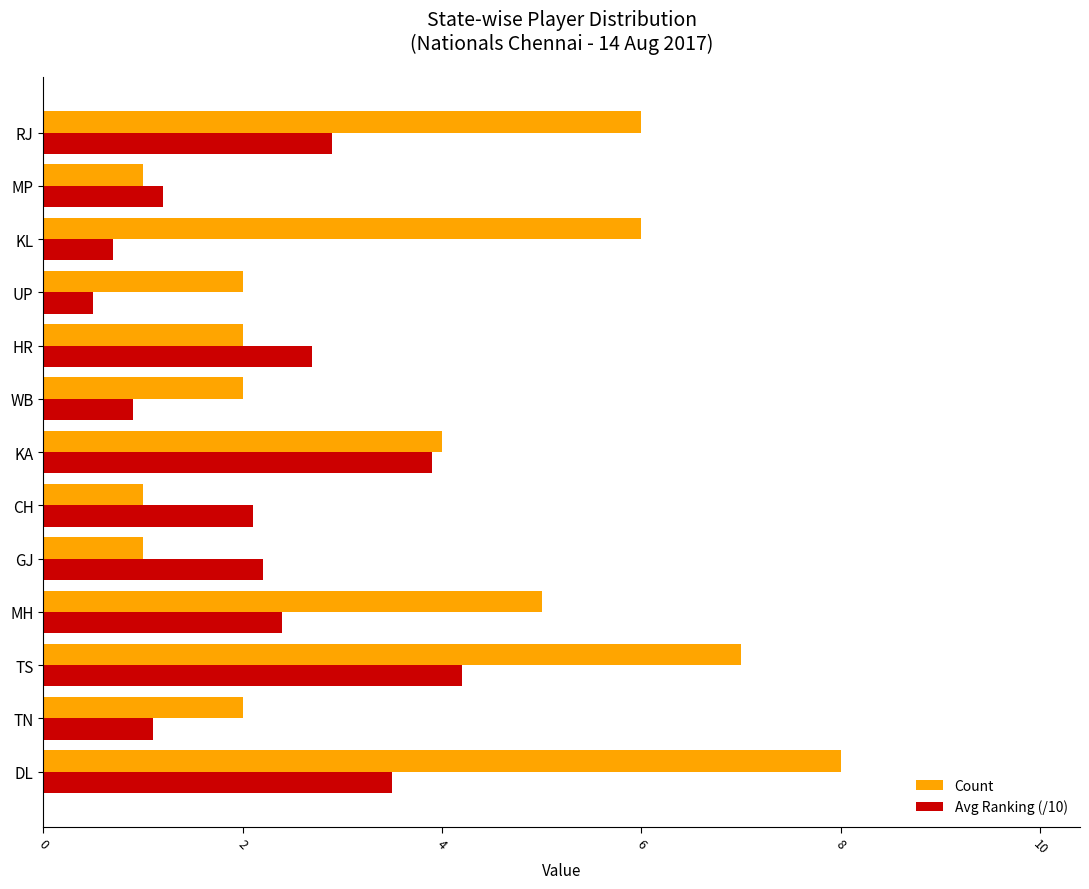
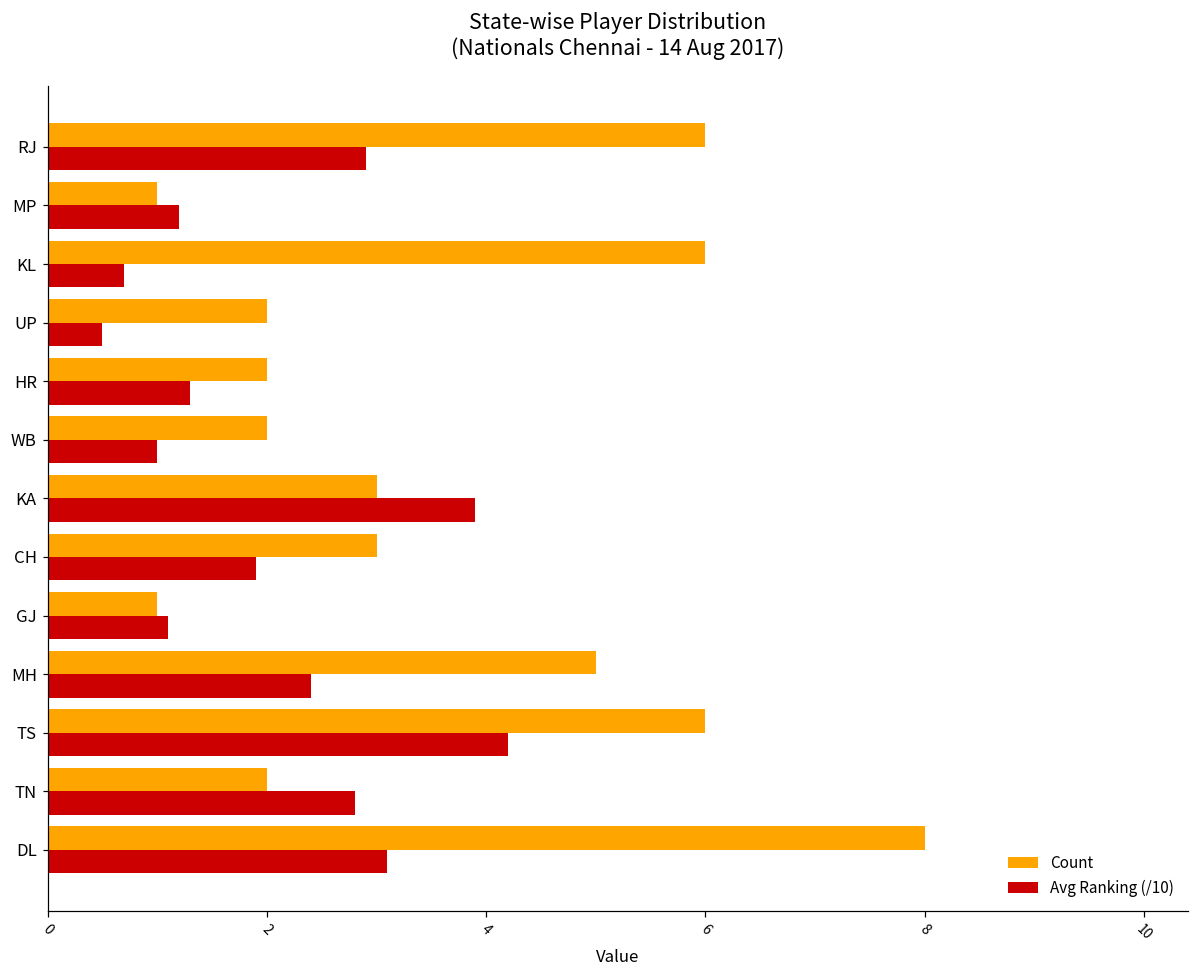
  {
    "Count": {
      "RJ": 6,
      "MP": 1,
      "KL": 6,
      "UP": 2,
      "HR": 2,
      "WB": 2,
-     "KA": 4,
-     "CH": 1,
+     "KA": 3,
+     "CH": 3,
      "GJ": 1,
      "MH": 5,
-     "TS": 7,
+     "TS": 6,
      "TN": 2,
      "DL": 8
    },
    "Avg Ranking (/10)": {
      "RJ": 2.9,
      "MP": 1.2,
      "KL": 0.7,
      "UP": 0.5,
-     "HR": 2.7,
-     "WB": 0.9,
+     "HR": 1.3,
+     "WB": 1.0,
      "KA": 3.9,
-     "CH": 2.1,
-     "GJ": 2.2,
+     "CH": 1.9,
+     "GJ": 1.1,
      "MH": 2.4,
      "TS": 4.2,
-     "TN": 1.1,
-     "DL": 3.5
+     "TN": 2.8,
+     "DL": 3.1
    }
  }
